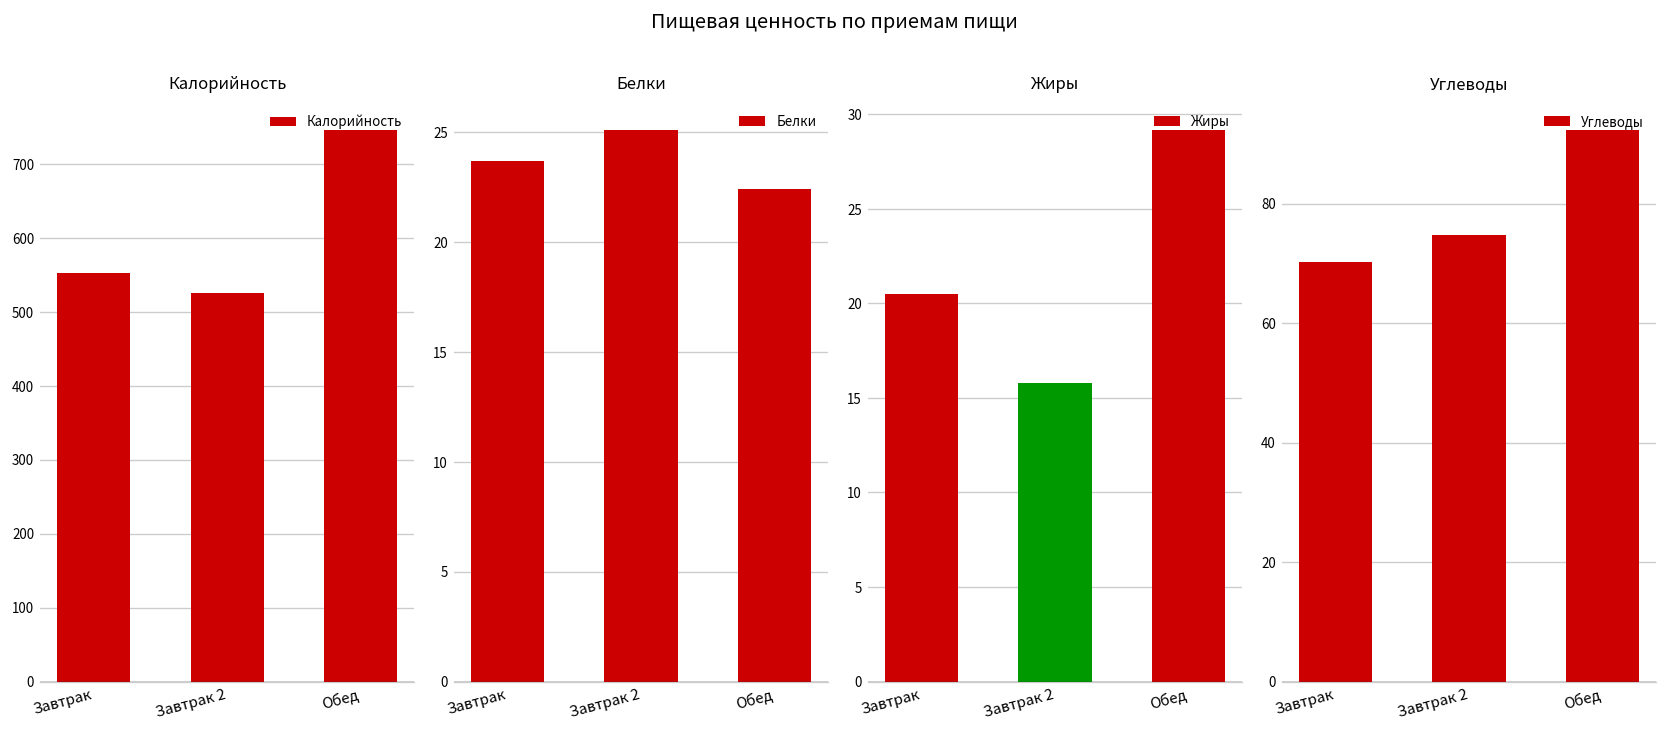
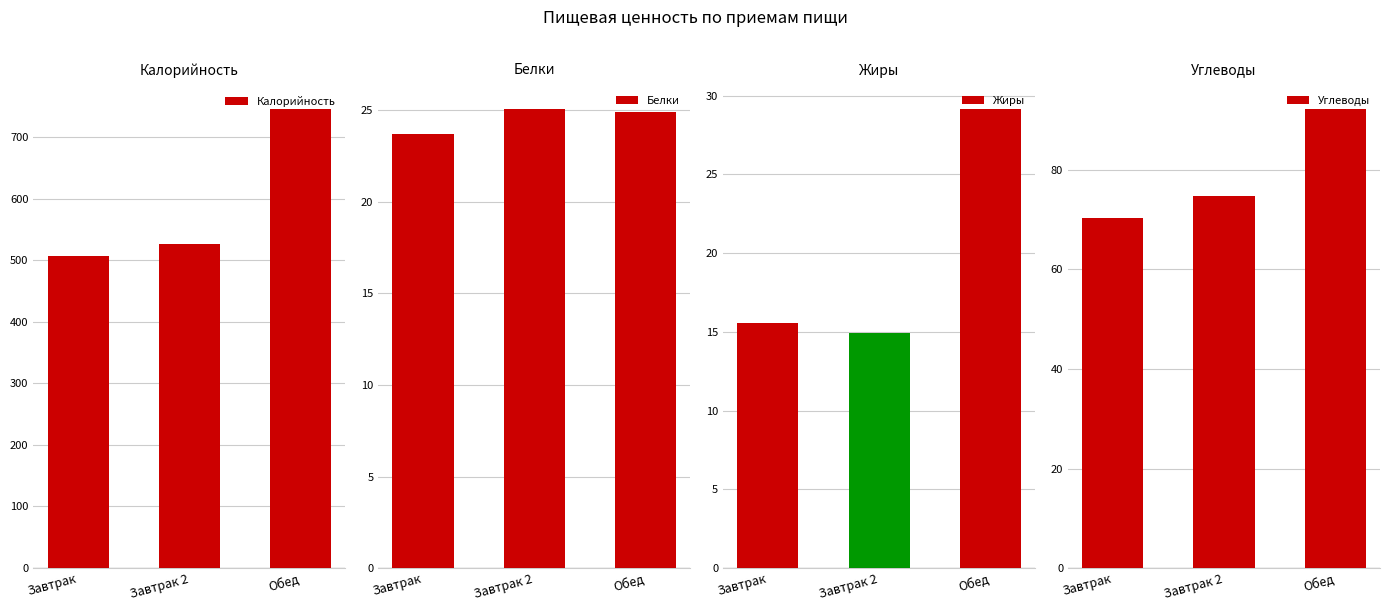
  {
    "Калорийность": {
-     "Завтрак": 550,
+     "Завтрак": 510,
      "Завтрак 2": 530,
      "Обед": 750
    },
    "Белки": {
      "Завтрак": 23.7,
      "Завтрак 2": 25.1,
-     "Обед": 22.4
+     "Обед": 24.9
    },
    "Жиры": {
-     "Завтрак": 20.5,
-     "Завтрак 2": 15.8,
+     "Завтрак": 15.6,
+     "Завтрак 2": 14.9,
      "Обед": 29.2
    },
    "Углеводы": {
      "Завтрак": 70,
      "Завтрак 2": 75,
      "Обед": 92
    }
  }
